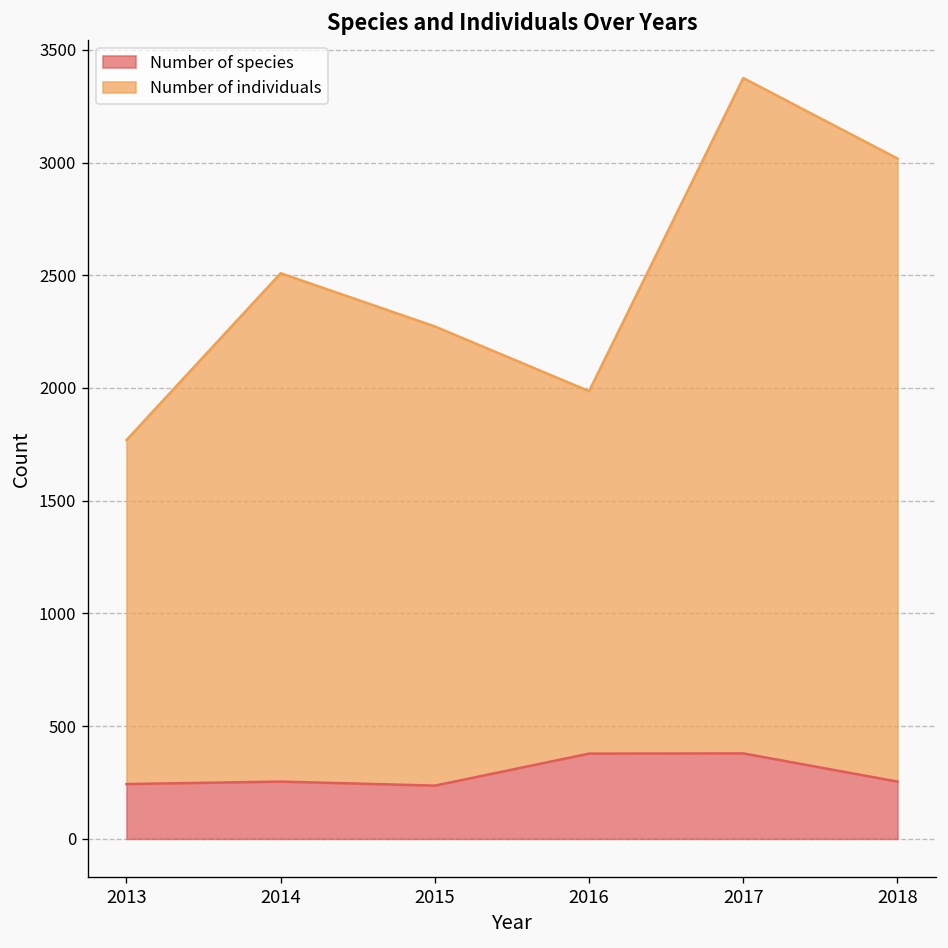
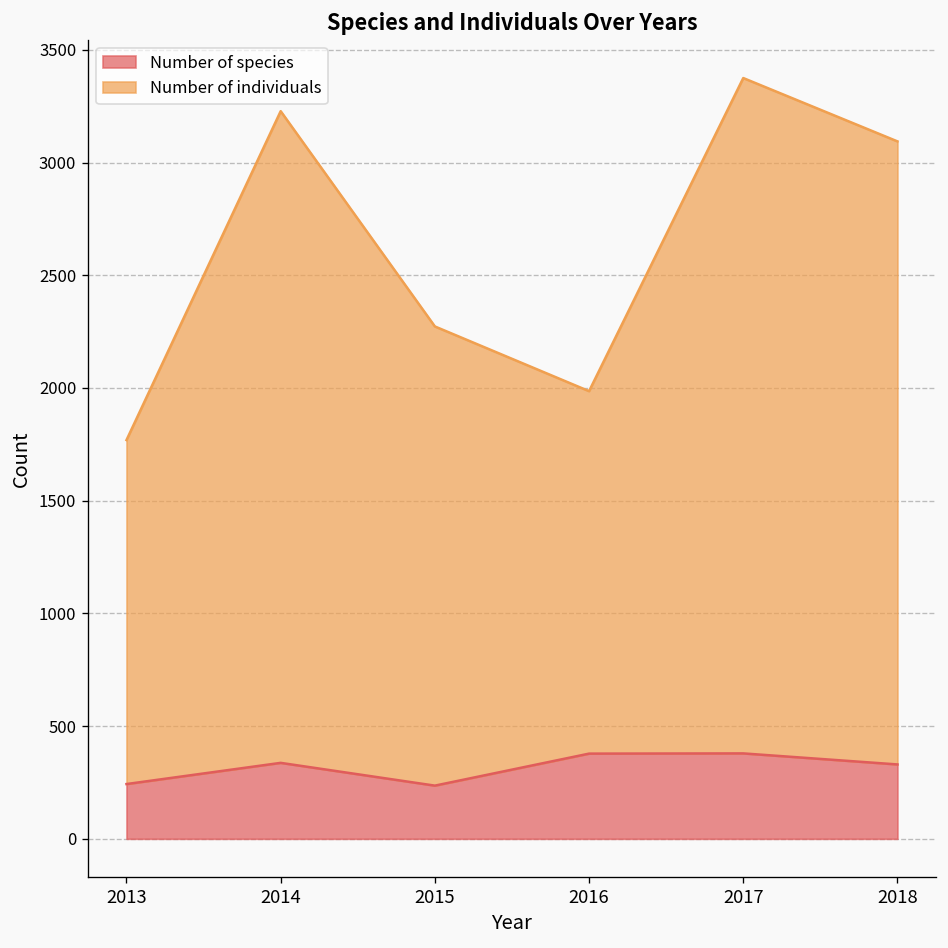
  {
    "Number of species": {
      "2013": 240,
-     "2014": 250,
+     "2014": 340,
      "2015": 240,
      "2016": 380,
      "2017": 380,
-     "2018": 250
+     "2018": 330
    },
    "Number of individuals": {
      "2013": 1530,
-     "2014": 2260,
+     "2014": 2890,
      "2015": 2040,
      "2016": 1610,
      "2017": 3000,
      "2018": 2760
    }
  }
